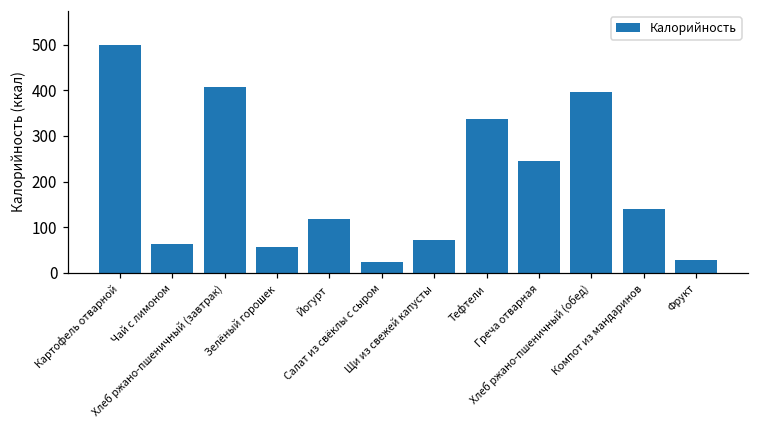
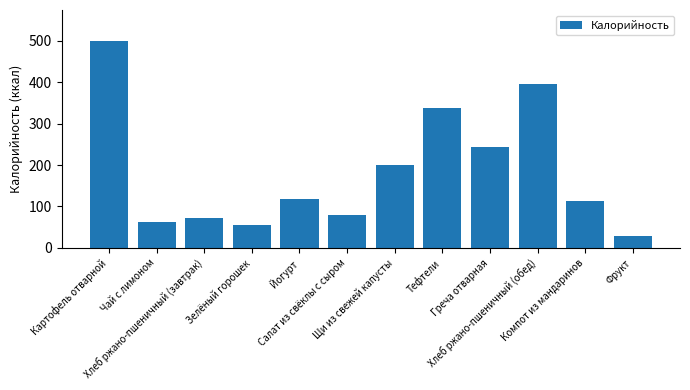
  {
    "Картофель отварной": 500,
    "Чай с лимоном": 60,
-   "Хлеб ржано-пшеничный (завтрак)": 410,
+   "Хлеб ржано-пшеничный (завтрак)": 70,
    "Зелёный горошек": 60,
    "Йогурт": 120,
-   "Салат из свёклы с сыром": 20,
-   "Щи из свежей капусты": 70,
+   "Салат из свёклы с сыром": 80,
+   "Щи из свежей капусты": 200,
    "Тефтели": 340,
    "Греча отварная": 240,
    "Хлеб ржано-пшеничный (обед)": 400,
-   "Компот из мандаринов": 140,
+   "Компот из мандаринов": 110,
    "Фрукт": 30
  }
